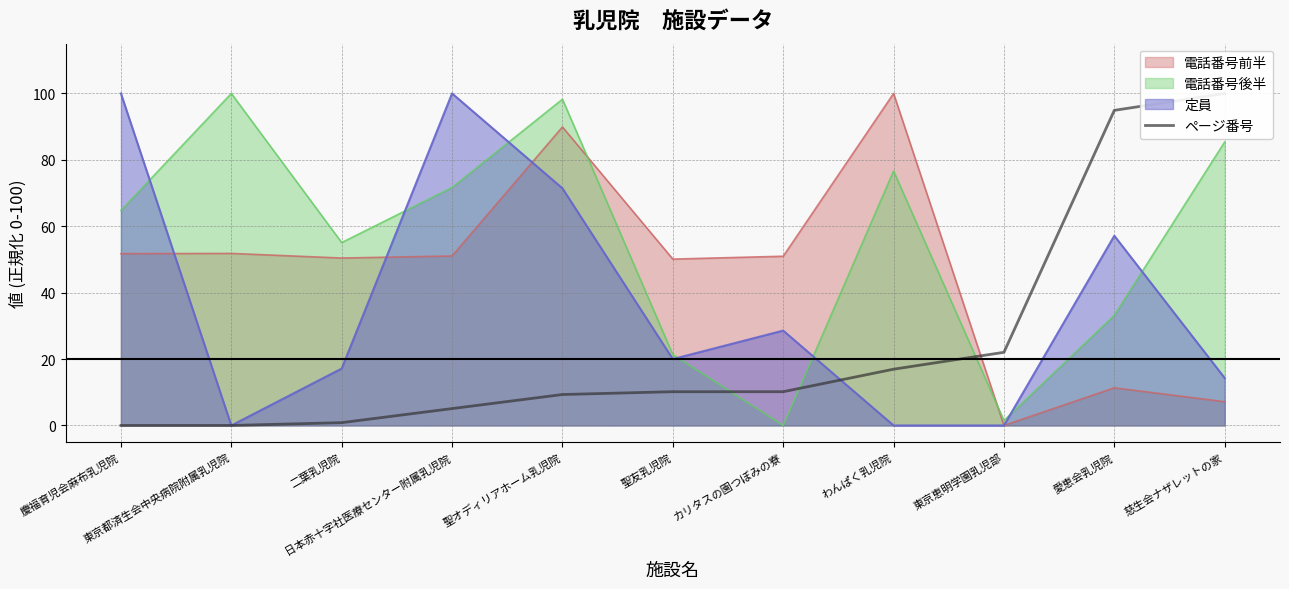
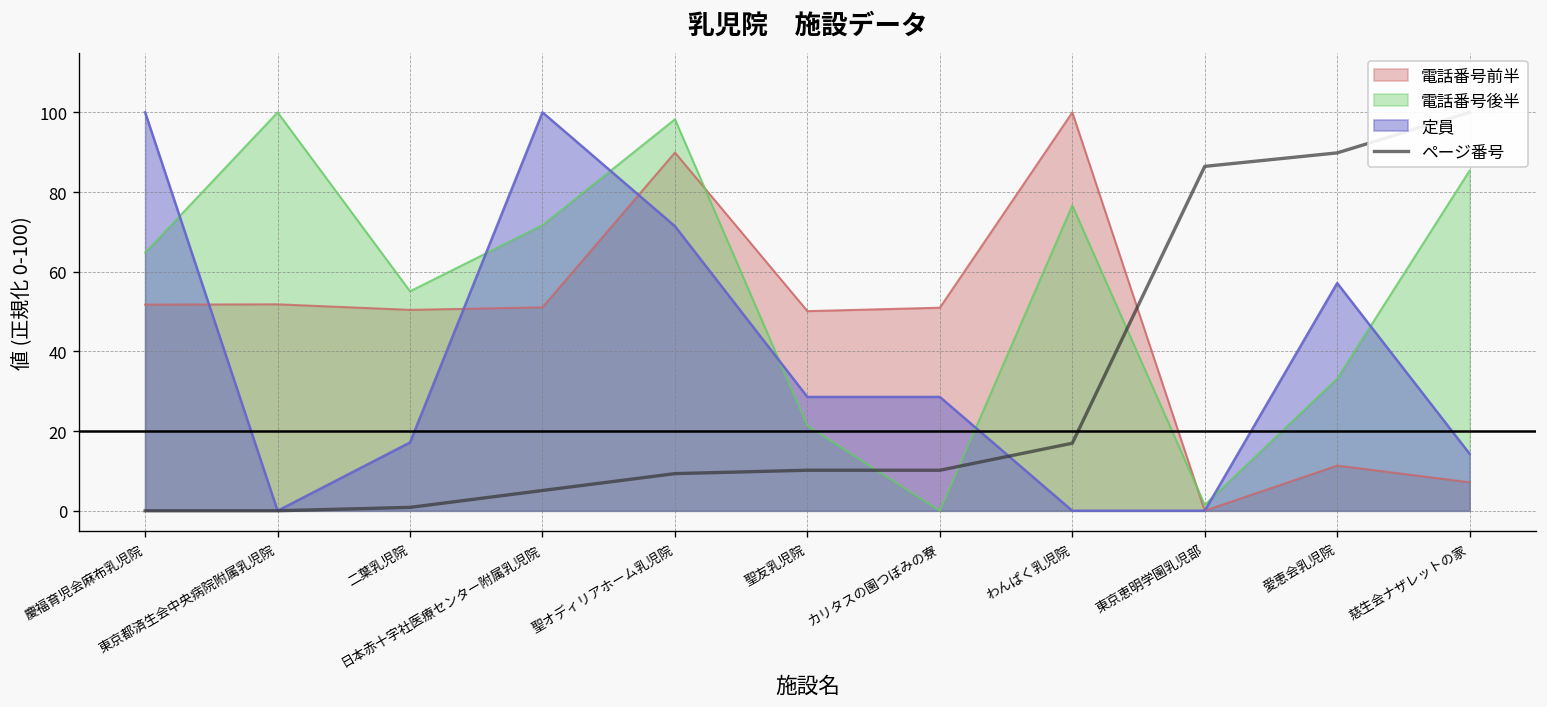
  {
    "電話番号前半": {
      "慶福育児会麻布乳児院": 52,
      "東京都済生会中央病院附属乳児院": 52,
      "二葉乳児院": 50,
      "日本赤十字社医療センター附属乳児院": 51,
      "聖オディリアホーム乳児院": 90,
      "聖友乳児院": 50,
      "カリタスの園つぼみの寮": 51,
      "わんぱく乳児院": 100,
      "愛恵会乳児院": 11,
      "慈生会ナザレットの家": 7
    },
    "電話番号後半": {
      "慶福育児会麻布乳児院": 65,
      "東京都済生会中央病院附属乳児院": 100,
      "二葉乳児院": 55,
      "日本赤十字社医療センター附属乳児院": 72,
      "聖オディリアホーム乳児院": 98,
      "聖友乳児院": 21,
      "カリタスの園つぼみの寮": 0,
      "わんぱく乳児院": 77,
      "東京恵明学園乳児部": 1,
      "愛恵会乳児院": 33,
      "慈生会ナザレットの家": 85
    },
    "定員": {
      "慶福育児会麻布乳児院": 100,
      "二葉乳児院": 17,
      "日本赤十字社医療センター附属乳児院": 100,
      "聖オディリアホーム乳児院": 71,
-     "聖友乳児院": 20,
+     "聖友乳児院": 29,
      "カリタスの園つぼみの寮": 29,
      "わんぱく乳児院": 0,
      "愛恵会乳児院": 57,
      "慈生会ナザレットの家": 14
    },
    "ページ番号": {
      "慶福育児会麻布乳児院": 0,
      "二葉乳児院": 1,
      "日本赤十字社医療センター附属乳児院": 5,
      "聖オディリアホーム乳児院": 9,
      "聖友乳児院": 10,
      "カリタスの園つぼみの寮": 10,
      "わんぱく乳児院": 17,
-     "東京恵明学園乳児部": 22,
-     "愛恵会乳児院": 95
+     "東京恵明学園乳児部": 86,
+     "愛恵会乳児院": 90
    }
  }
